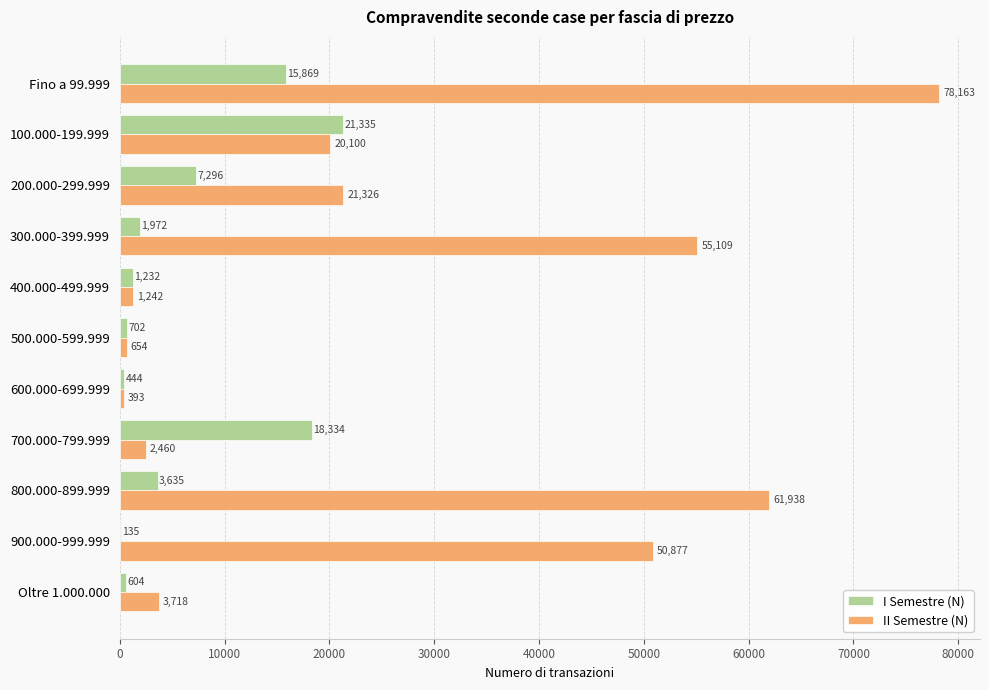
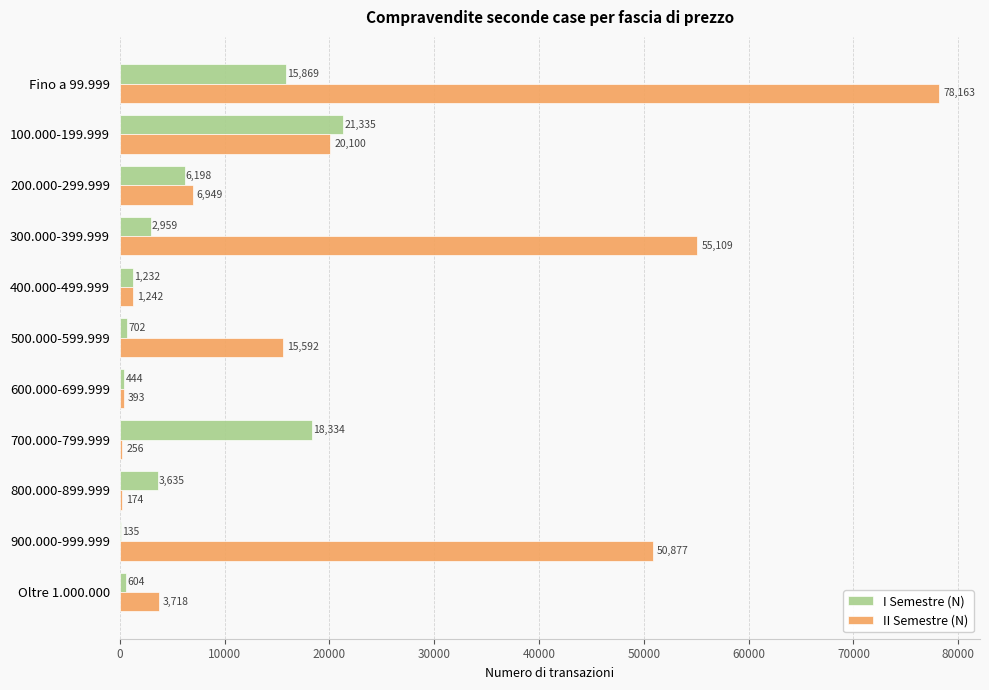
  {
    "I Semestre (N)": {
      "Fino a 99.999": "15,869",
      "100.000-199.999": "21,335",
-     "200.000-299.999": "7,296",
-     "300.000-399.999": "1,972",
+     "200.000-299.999": "6,198",
+     "300.000-399.999": "2,959",
      "400.000-499.999": "1,232",
      "500.000-599.999": "702",
      "600.000-699.999": "444",
      "700.000-799.999": "18,334",
      "800.000-899.999": "3,635",
      "900.000-999.999": "135",
      "Oltre 1.000.000": "604"
    },
    "II Semestre (N)": {
      "Fino a 99.999": "78,163",
      "100.000-199.999": "20,100",
-     "200.000-299.999": "21,326",
+     "200.000-299.999": "6,949",
      "300.000-399.999": "55,109",
      "400.000-499.999": "1,242",
-     "500.000-599.999": "654",
+     "500.000-599.999": "15,592",
      "600.000-699.999": "393",
-     "700.000-799.999": "2,460",
-     "800.000-899.999": "61,938",
+     "700.000-799.999": "256",
+     "800.000-899.999": "174",
      "900.000-999.999": "50,877",
      "Oltre 1.000.000": "3,718"
    }
  }
